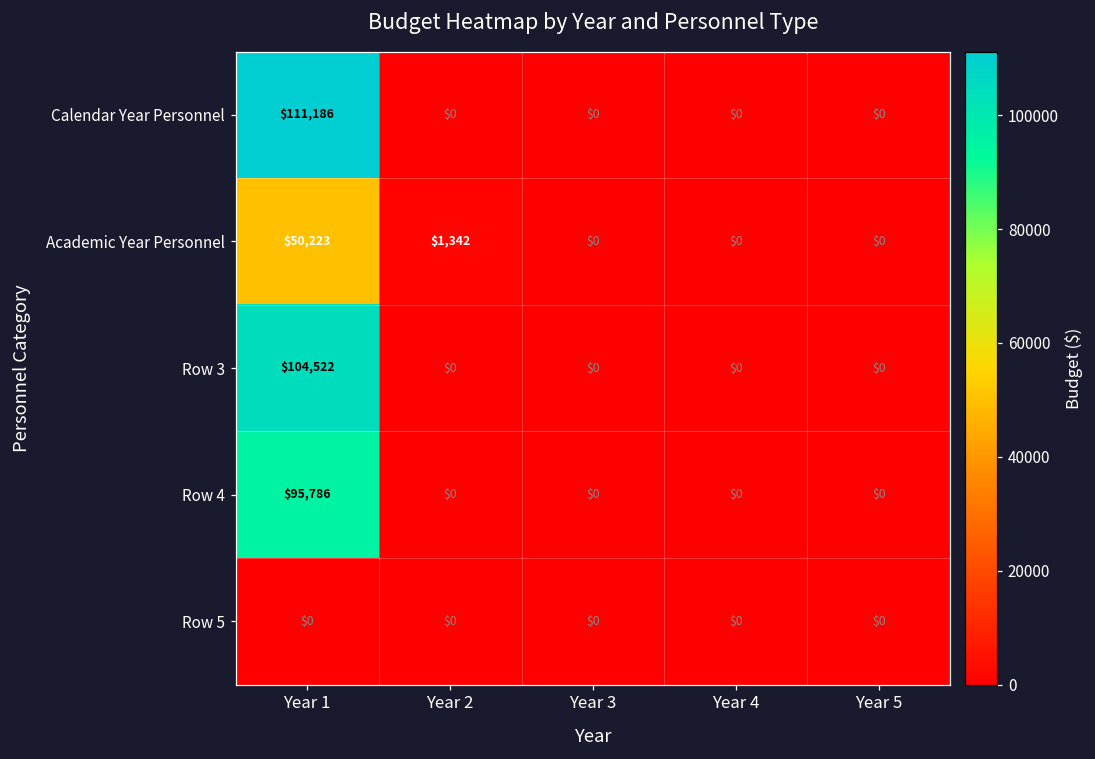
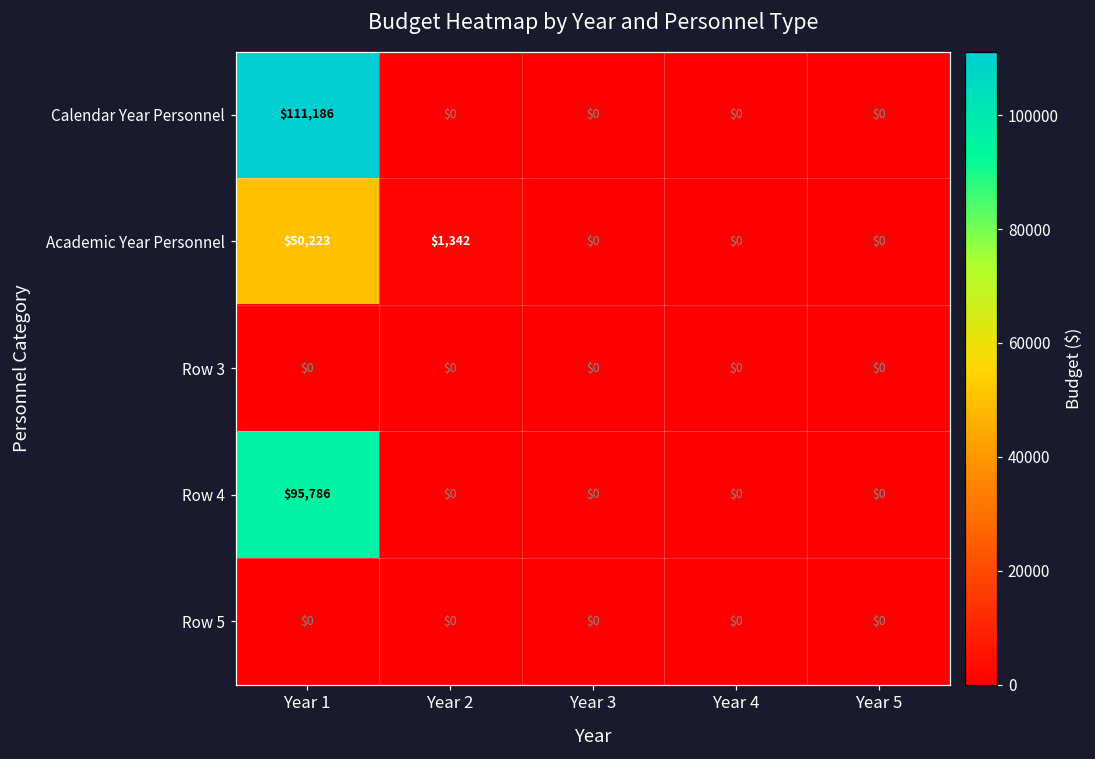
  {
    "Calendar Year Personnel": {
      "Year 1": "$111,186",
      "Year 2": "$0",
      "Year 3": "$0",
      "Year 4": "$0",
      "Year 5": "$0"
    },
    "Academic Year Personnel": {
      "Year 1": "$50,223",
      "Year 2": "$1,342",
      "Year 3": "$0",
      "Year 4": "$0",
      "Year 5": "$0"
    },
    "Row 3": {
-     "Year 1": "$104,522",
+     "Year 1": "$0",
      "Year 2": "$0",
      "Year 3": "$0",
      "Year 4": "$0",
      "Year 5": "$0"
    },
    "Row 4": {
      "Year 1": "$95,786",
      "Year 2": "$0",
      "Year 3": "$0",
      "Year 4": "$0",
      "Year 5": "$0"
    },
    "Row 5": {
      "Year 1": "$0",
      "Year 2": "$0",
      "Year 3": "$0",
      "Year 4": "$0",
      "Year 5": "$0"
    }
  }
